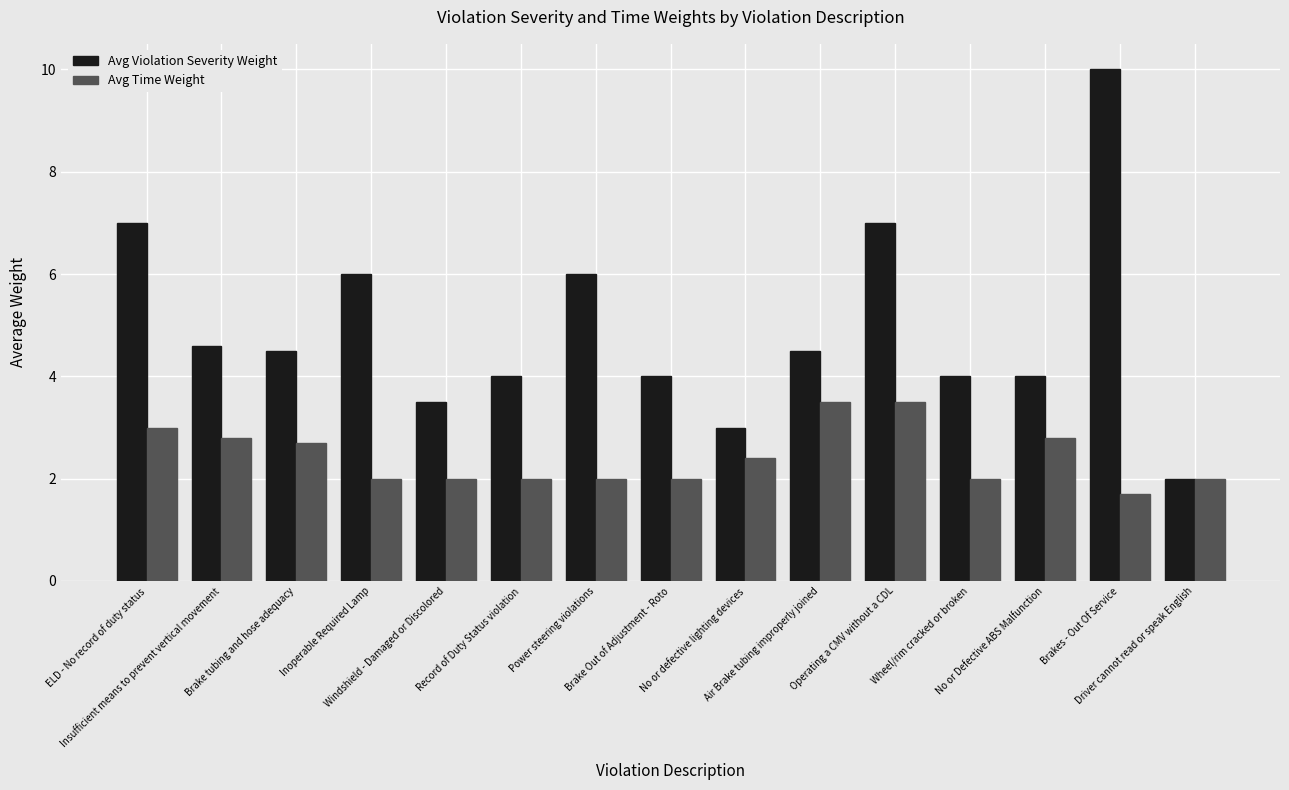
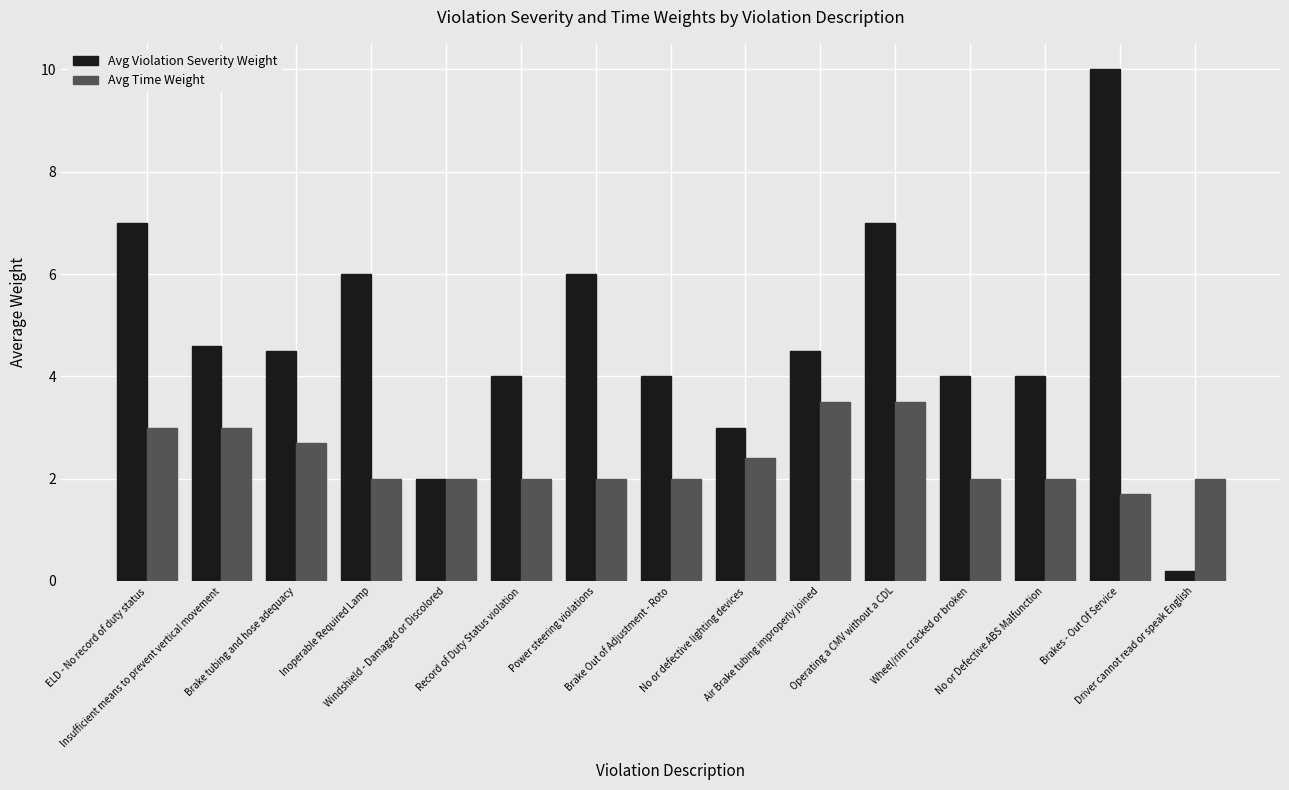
  {
    "Avg Violation Severity Weight": {
      "ELD - No record of duty status": 7.0,
      "Insufficient means to prevent vertical movement": 4.6,
      "Brake tubing and hose adequacy": 4.5,
      "Inoperable Required Lamp": 6.0,
-     "Windshield - Damaged or Discolored": 3.5,
+     "Windshield - Damaged or Discolored": 2.0,
      "Record of Duty Status violation": 4.0,
      "Power steering violations": 6.0,
      "Brake Out of Adjustment - Roto": 4.0,
      "No or defective lighting devices": 3.0,
      "Air Brake tubing improperly joined": 4.5,
      "Operating a CMV without a CDL": 7.0,
      "Wheel/rim cracked or broken": 4.0,
      "No or Defective ABS Malfunction": 4.0,
      "Brakes - Out Of Service": 10.0,
-     "Driver cannot read or speak English": 2.0
+     "Driver cannot read or speak English": 0.2
    },
    "Avg Time Weight": {
      "ELD - No record of duty status": 3.0,
-     "Insufficient means to prevent vertical movement": 2.8,
+     "Insufficient means to prevent vertical movement": 3.0,
      "Brake tubing and hose adequacy": 2.7,
      "Inoperable Required Lamp": 2.0,
      "Windshield - Damaged or Discolored": 2.0,
      "Record of Duty Status violation": 2.0,
      "Power steering violations": 2.0,
      "Brake Out of Adjustment - Roto": 2.0,
      "No or defective lighting devices": 2.4,
      "Air Brake tubing improperly joined": 3.5,
      "Operating a CMV without a CDL": 3.5,
      "Wheel/rim cracked or broken": 2.0,
-     "No or Defective ABS Malfunction": 2.8,
+     "No or Defective ABS Malfunction": 2.0,
      "Brakes - Out Of Service": 1.7,
      "Driver cannot read or speak English": 2.0
    }
  }
